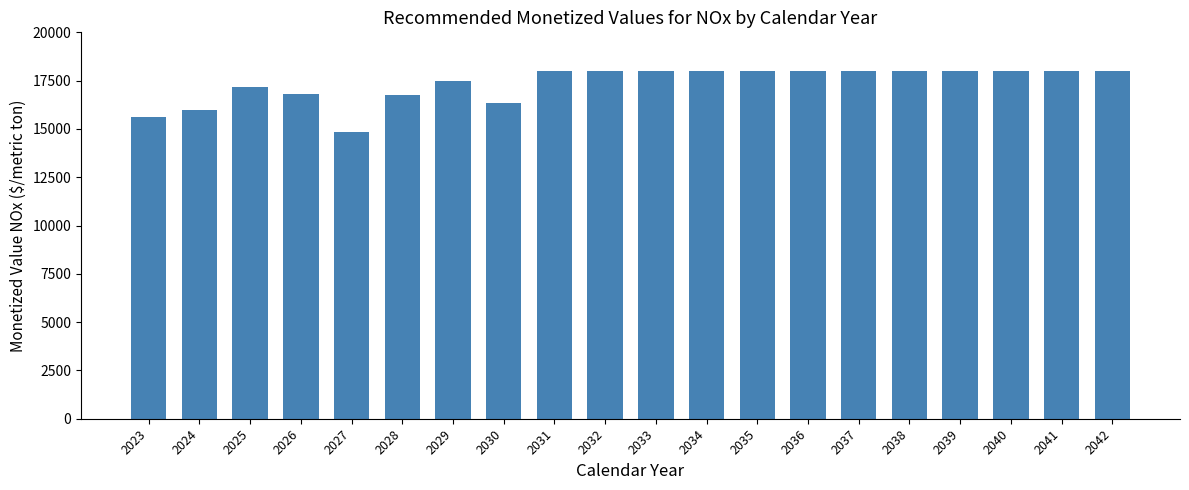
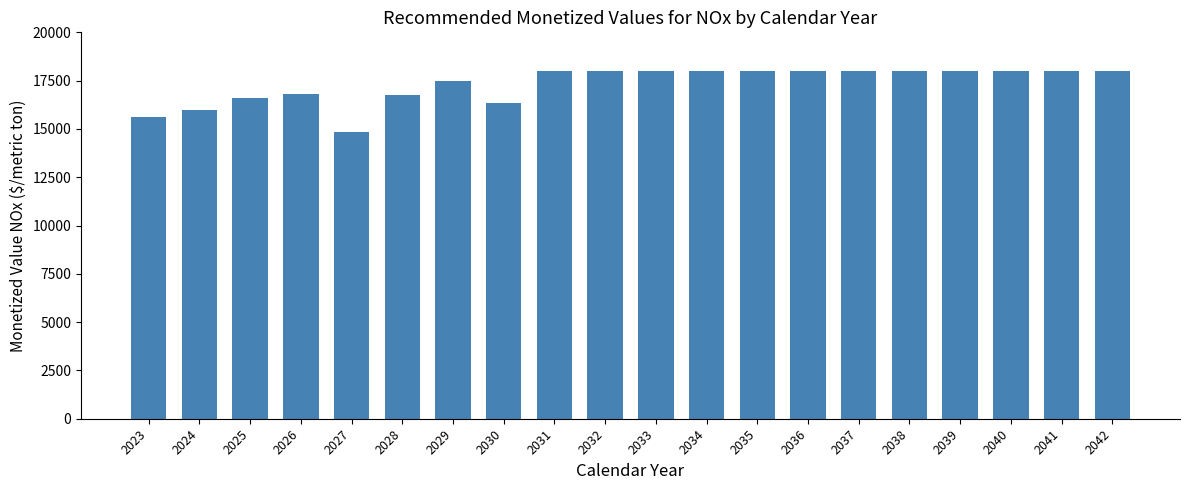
  {
    "2023": 15600,
    "2024": 16000,
-   "2025": 17200,
+   "2025": 16600,
    "2026": 16800,
    "2027": 14800,
    "2028": 16700,
    "2029": 17500,
    "2030": 16400,
    "2031": 18000,
    "2032": 18000,
    "2033": 18000,
    "2034": 18000,
    "2035": 18000,
    "2036": 18000,
    "2037": 18000,
    "2038": 18000,
    "2039": 18000,
    "2040": 18000,
    "2041": 18000,
    "2042": 18000
  }
